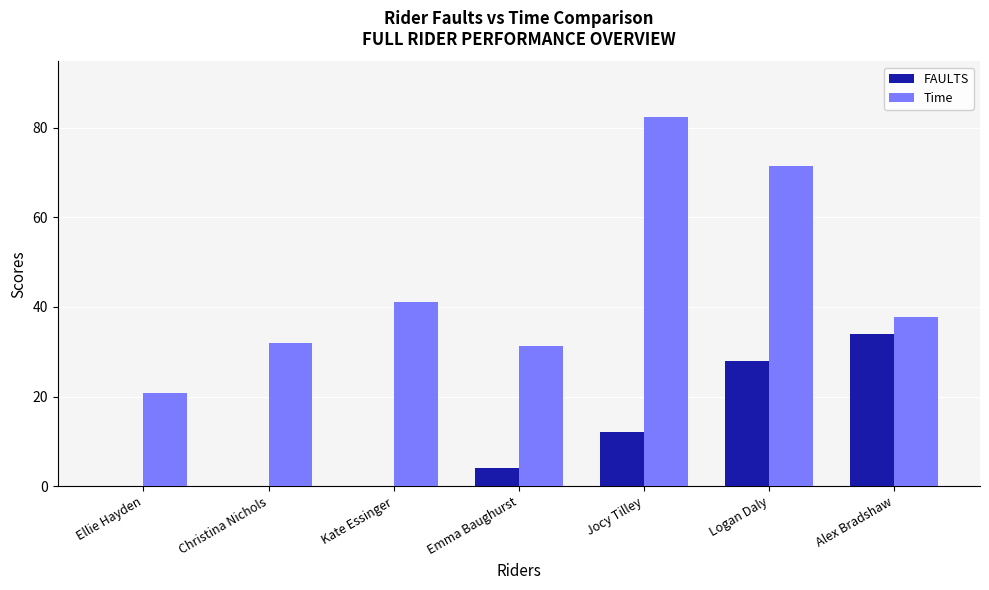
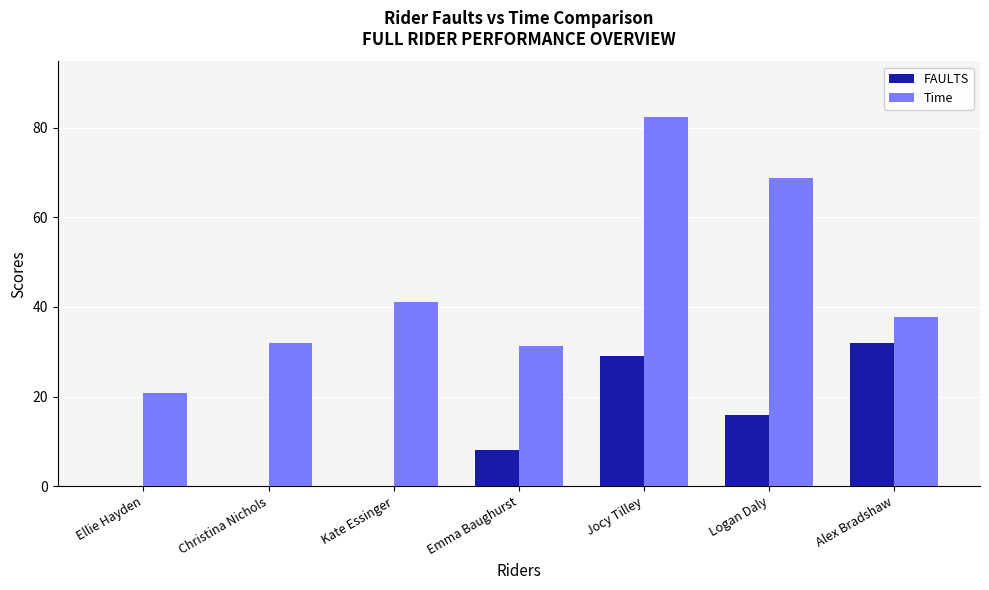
  {
    "FAULTS": {
      "Ellie Hayden": 0,
      "Christina Nichols": 0,
      "Kate Essinger": 0,
-     "Emma Baughurst": 4,
-     "Jocy Tilley": 12,
-     "Logan Daly": 28,
-     "Alex Bradshaw": 34
+     "Emma Baughurst": 8,
+     "Jocy Tilley": 29,
+     "Logan Daly": 16,
+     "Alex Bradshaw": 32
    },
    "Time": {
      "Ellie Hayden": 21,
      "Christina Nichols": 32,
      "Kate Essinger": 41,
      "Emma Baughurst": 31,
      "Jocy Tilley": 82,
-     "Logan Daly": 71,
+     "Logan Daly": 69,
      "Alex Bradshaw": 38
    }
  }
